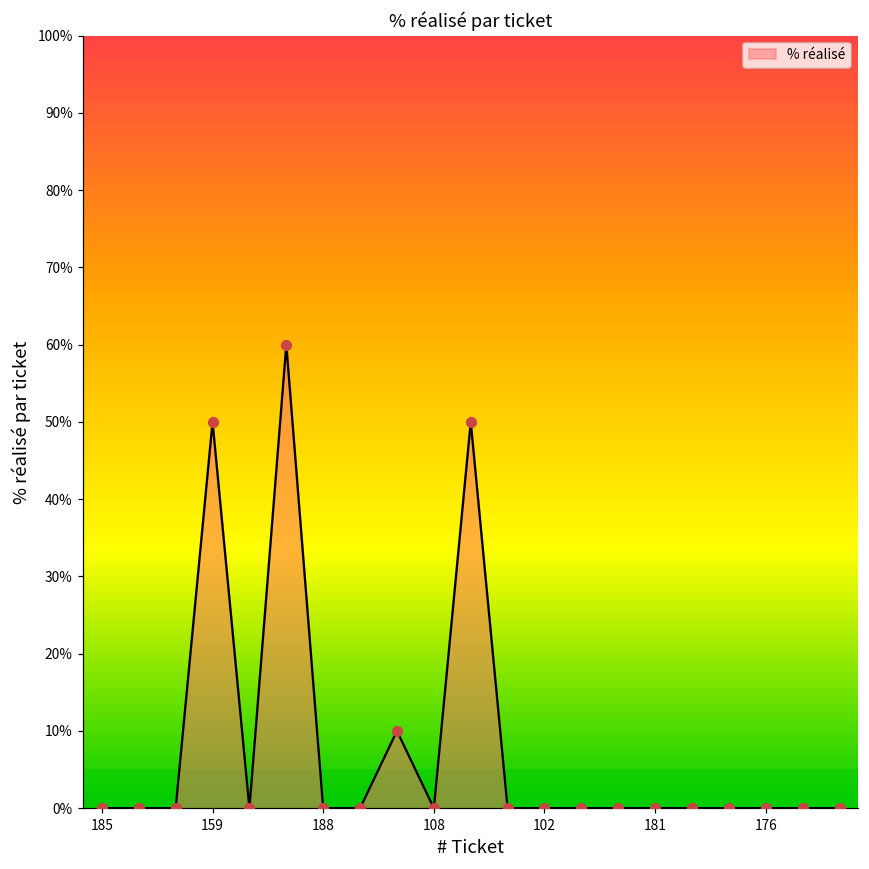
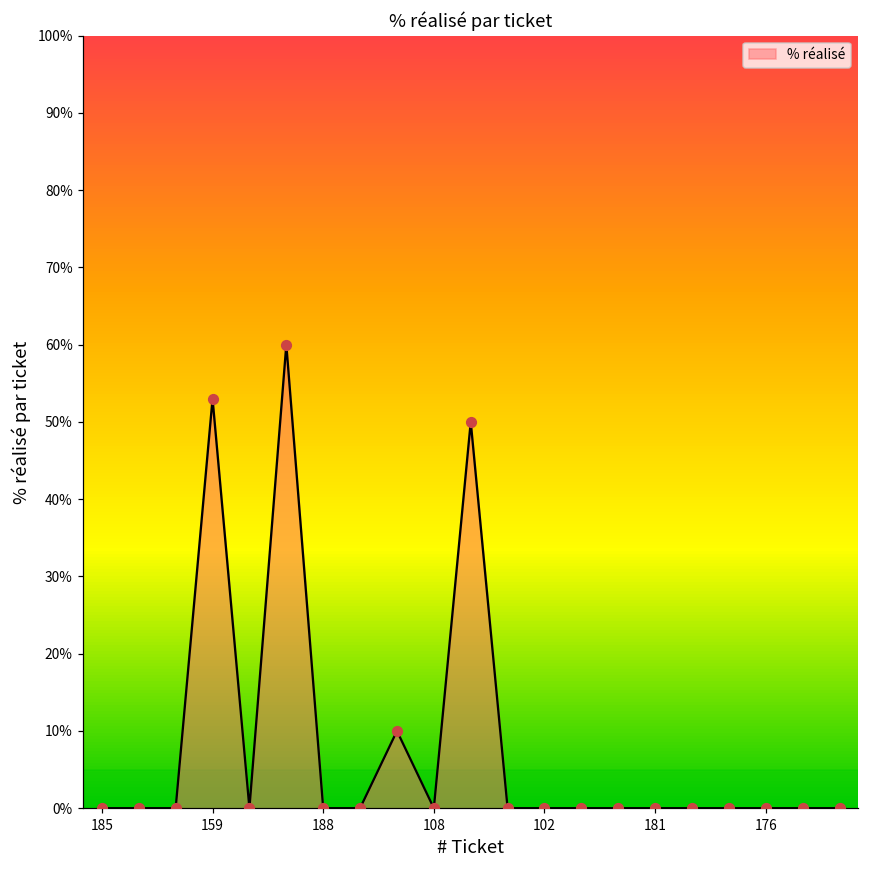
  {
    "185": "0%",
-   "159": "50%",
+   "159": "53%",
    "188": "0%",
    "108": "0%",
    "102": "0%",
    "181": "0%",
    "176": "0%"
  }
